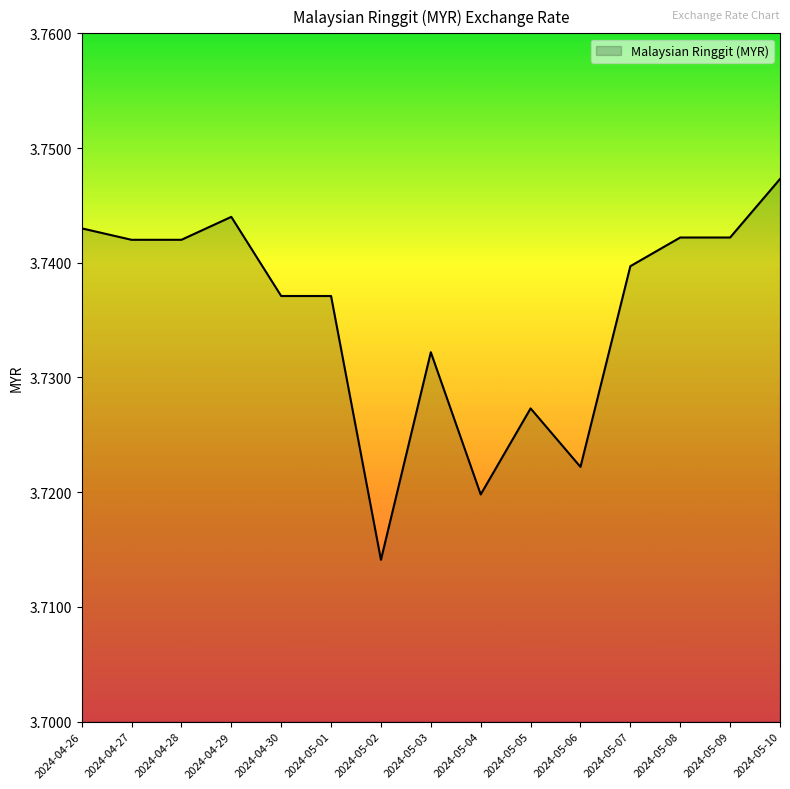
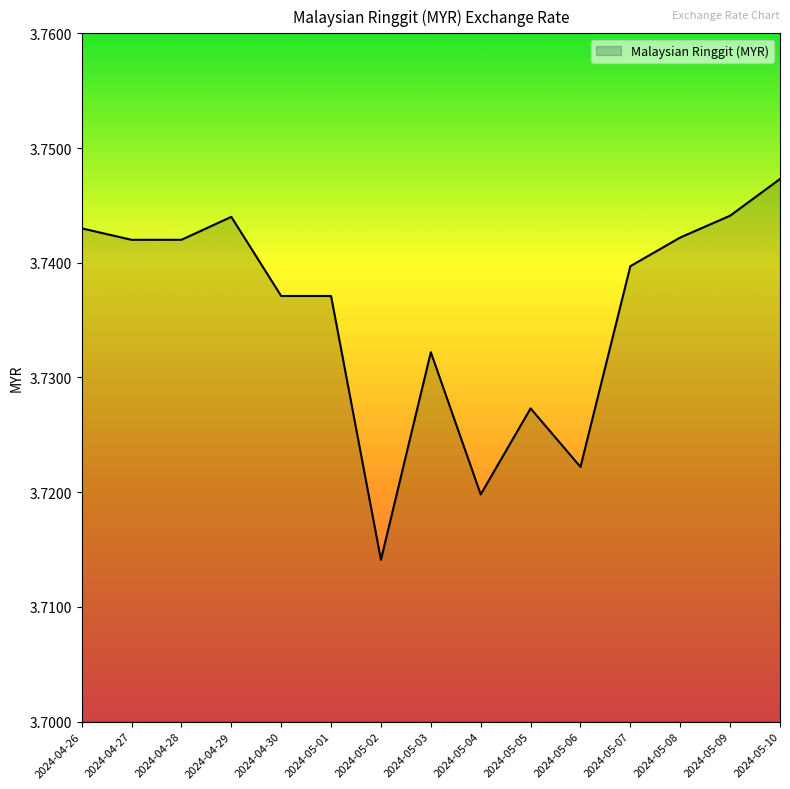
  {
    "2024-04-26": 3.7430,
    "2024-04-27": 3.7420,
    "2024-04-28": 3.7420,
    "2024-04-29": 3.7440,
    "2024-04-30": 3.7371,
    "2024-05-01": 3.7371,
    "2024-05-02": 3.7141,
    "2024-05-03": 3.7322,
    "2024-05-04": 3.7198,
    "2024-05-05": 3.7273,
    "2024-05-06": 3.7222,
    "2024-05-07": 3.7397,
    "2024-05-08": 3.7422,
-   "2024-05-09": 3.7422,
+   "2024-05-09": 3.7441,
    "2024-05-10": 3.7473
  }
